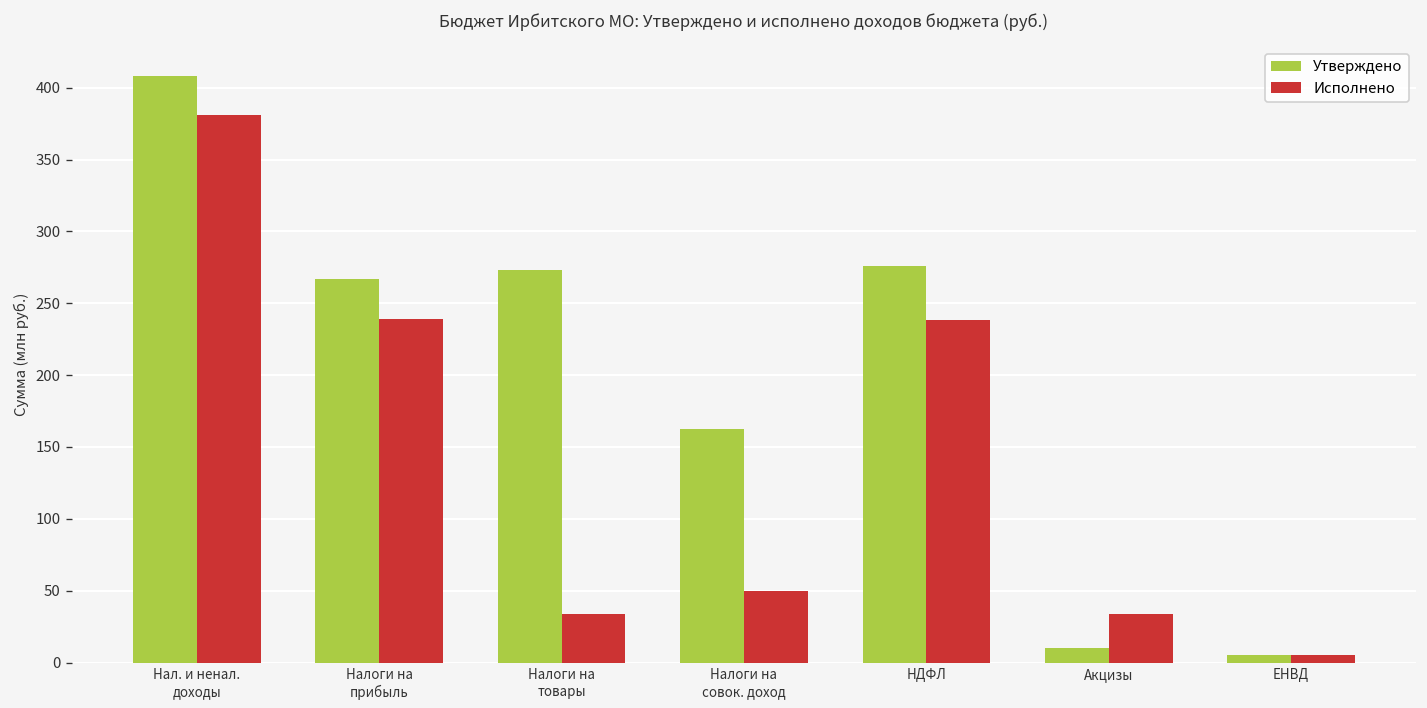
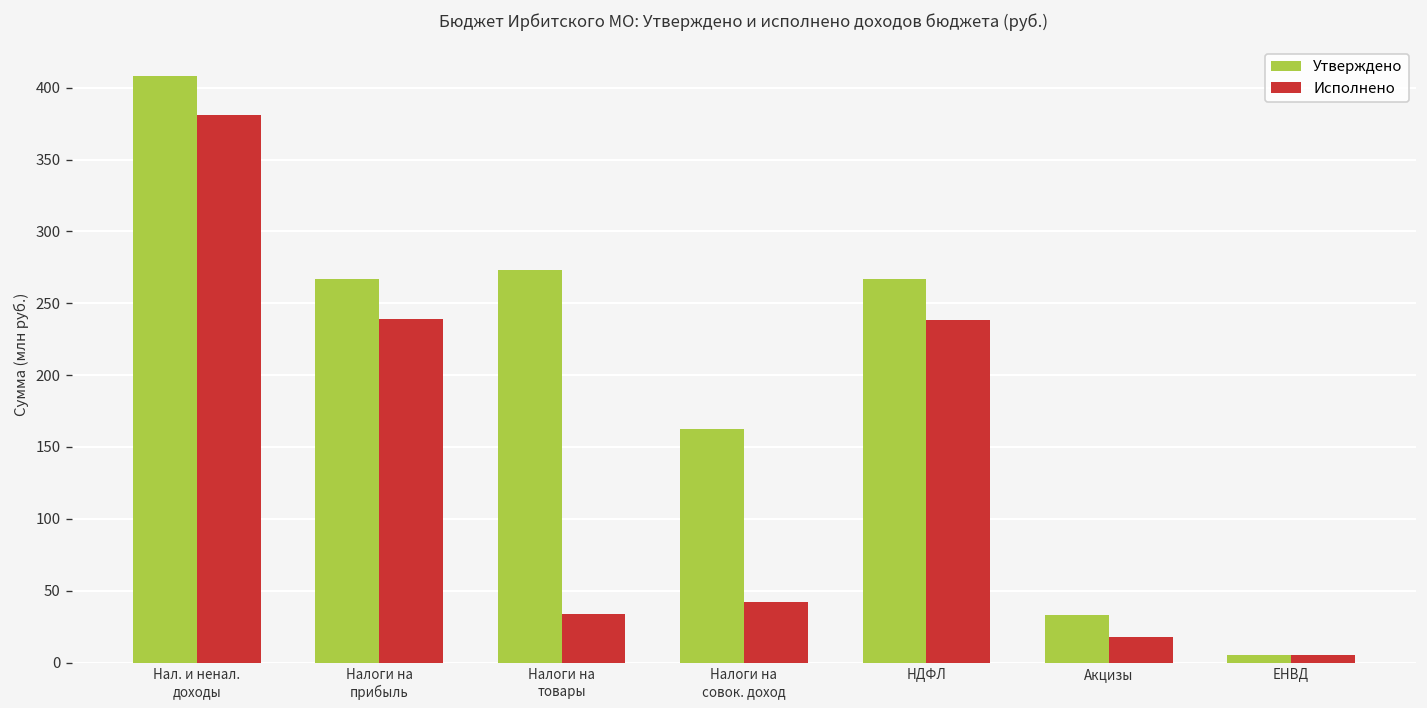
  {
    "Утверждено": {
      "Нал. и ненал. доходы": 408,
      "Налоги на прибыль": 267,
      "Налоги на товары": 273,
      "Налоги на совок. доход": 162,
-     "НДФЛ": 276,
-     "Акцизы": 10,
+     "НДФЛ": 267,
+     "Акцизы": 33,
      "ЕНВД": 6
    },
    "Исполнено": {
      "Нал. и ненал. доходы": 381,
      "Налоги на прибыль": 239,
      "Налоги на товары": 34,
-     "Налоги на совок. доход": 50,
+     "Налоги на совок. доход": 42,
      "НДФЛ": 238,
-     "Акцизы": 34,
+     "Акцизы": 18,
      "ЕНВД": 5
    }
  }
